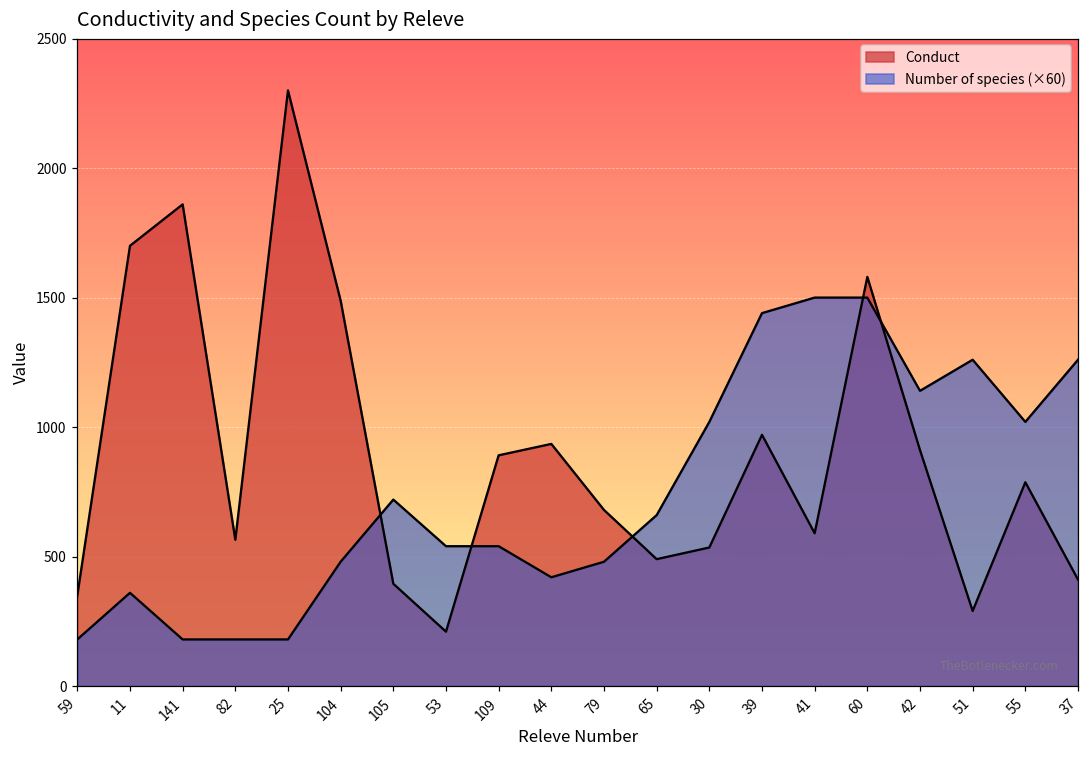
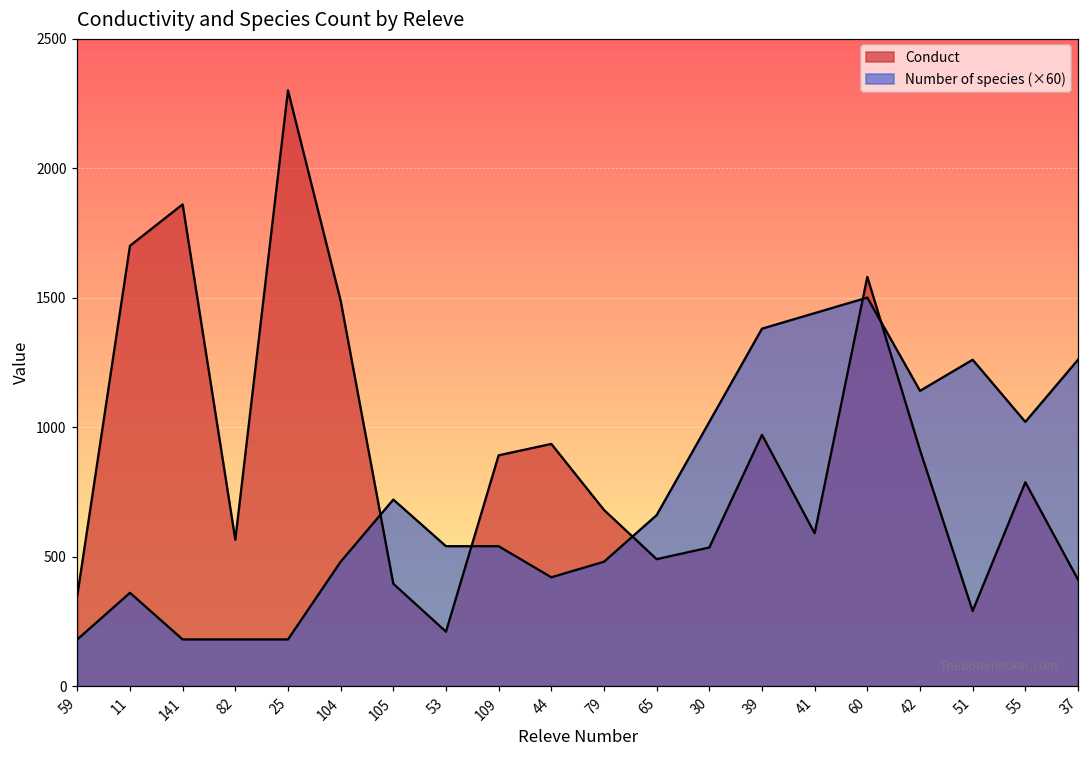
  {
    "Conduct": {
      "59": 350,
      "11": 1700,
      "141": 1860,
      "82": 570,
      "25": 2300,
      "104": 1490,
      "105": 400,
      "53": 210,
      "109": 890,
      "44": 940,
      "79": 680,
      "65": 490,
      "30": 540,
      "39": 970,
      "41": 590,
      "60": 1580,
      "42": 910,
      "51": 290,
      "55": 790,
      "37": 410
    },
    "Number of species (×60)": {
      "59": 180,
      "11": 360,
      "141": 180,
      "82": 180,
      "25": 180,
      "104": 480,
      "105": 720,
      "53": 540,
      "109": 540,
      "44": 420,
      "79": 480,
      "65": 660,
      "30": 1020,
-     "39": 1440,
-     "41": 1500,
+     "39": 1380,
+     "41": 1440,
      "60": 1500,
      "42": 1140,
      "51": 1260,
      "55": 1020,
      "37": 1260
    }
  }
